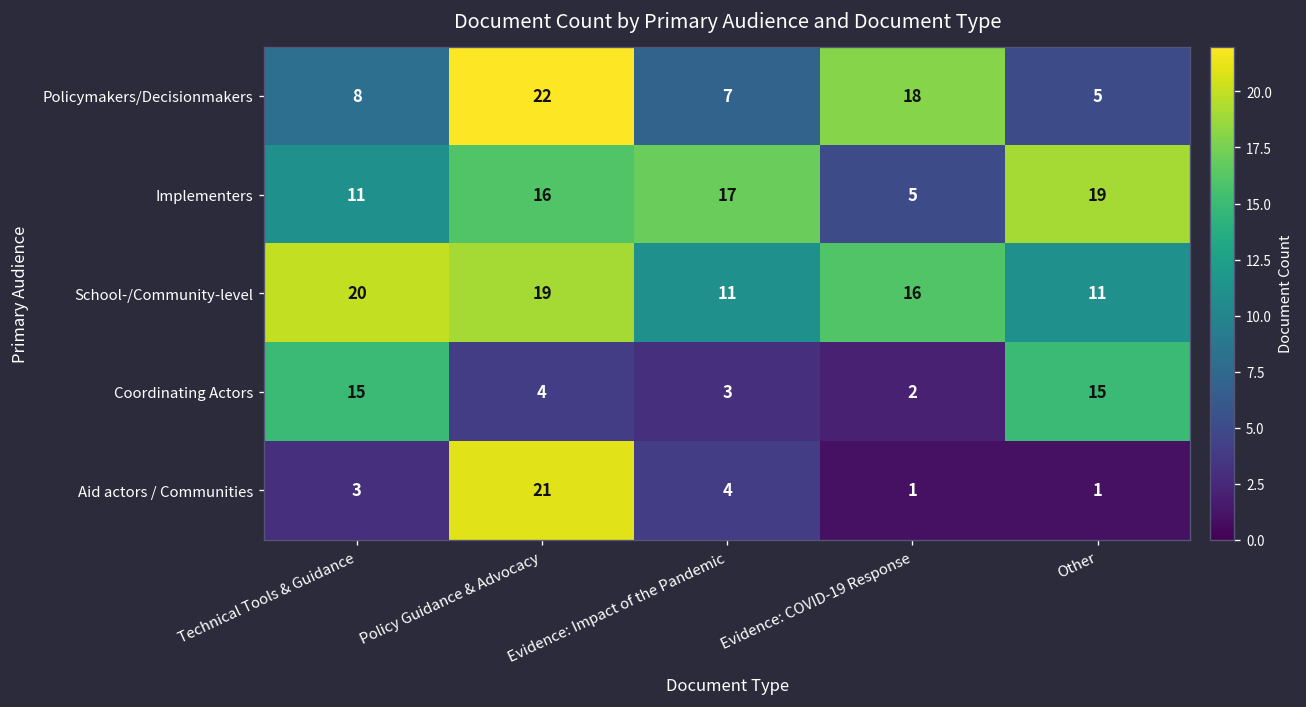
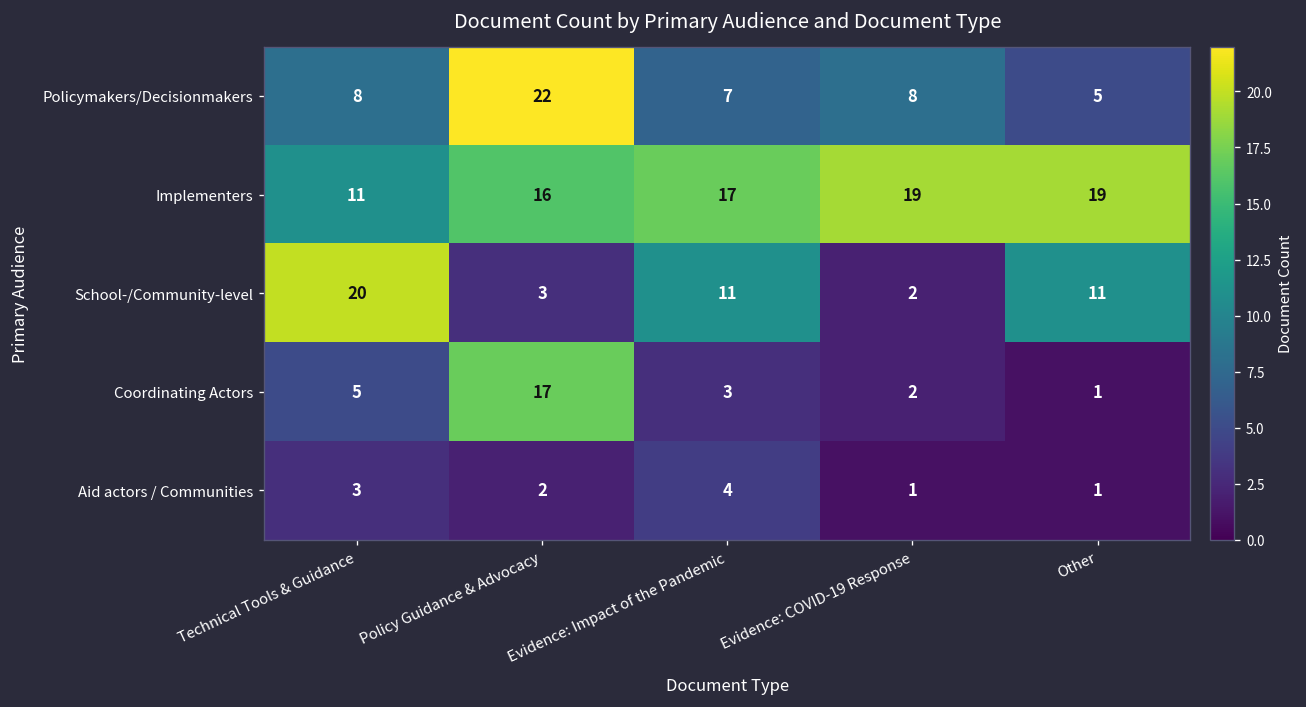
  {
    "Policymakers/Decisionmakers": {
      "Technical Tools & Guidance": 8,
      "Policy Guidance & Advocacy": 22,
      "Evidence: Impact of the Pandemic": 7,
-     "Evidence: COVID-19 Response": 18,
+     "Evidence: COVID-19 Response": 8,
      "Other": 5
    },
    "Implementers": {
      "Technical Tools & Guidance": 11,
      "Policy Guidance & Advocacy": 16,
      "Evidence: Impact of the Pandemic": 17,
-     "Evidence: COVID-19 Response": 5,
+     "Evidence: COVID-19 Response": 19,
      "Other": 19
    },
    "School-/Community-level": {
      "Technical Tools & Guidance": 20,
-     "Policy Guidance & Advocacy": 19,
+     "Policy Guidance & Advocacy": 3,
      "Evidence: Impact of the Pandemic": 11,
-     "Evidence: COVID-19 Response": 16,
+     "Evidence: COVID-19 Response": 2,
      "Other": 11
    },
    "Coordinating Actors": {
-     "Technical Tools & Guidance": 15,
-     "Policy Guidance & Advocacy": 4,
+     "Technical Tools & Guidance": 5,
+     "Policy Guidance & Advocacy": 17,
      "Evidence: Impact of the Pandemic": 3,
      "Evidence: COVID-19 Response": 2,
-     "Other": 15
+     "Other": 1
    },
    "Aid actors / Communities": {
      "Technical Tools & Guidance": 3,
-     "Policy Guidance & Advocacy": 21,
+     "Policy Guidance & Advocacy": 2,
      "Evidence: Impact of the Pandemic": 4,
      "Evidence: COVID-19 Response": 1,
      "Other": 1
    }
  }
